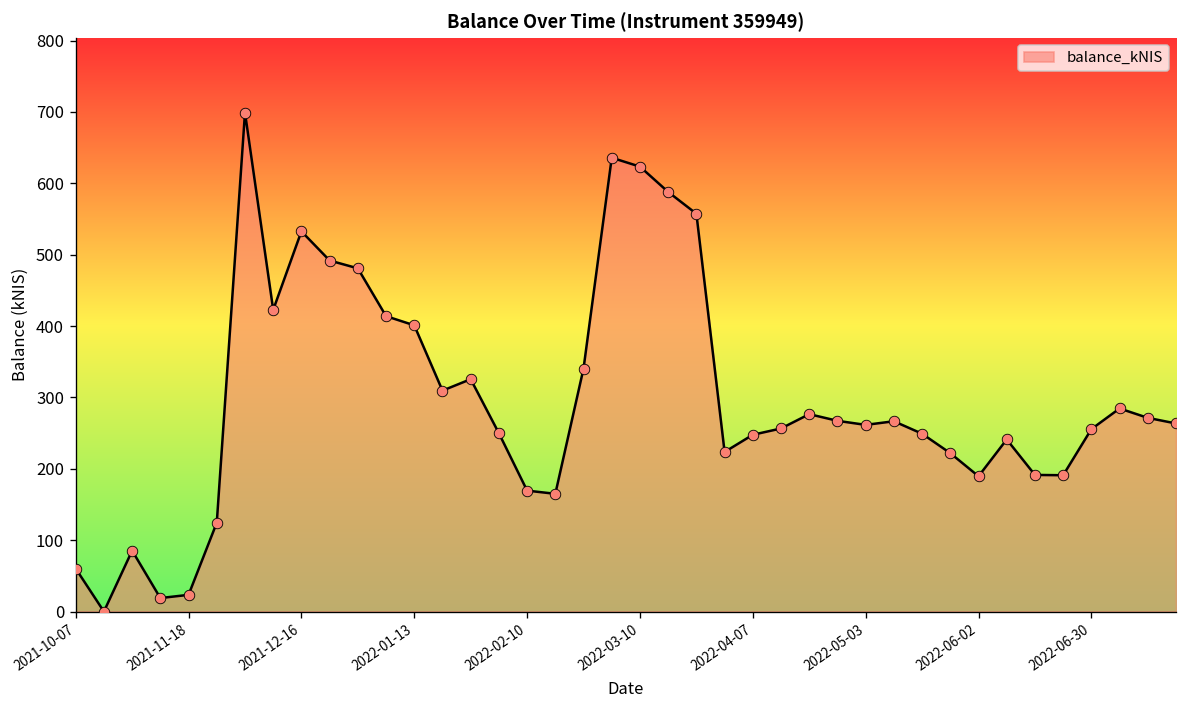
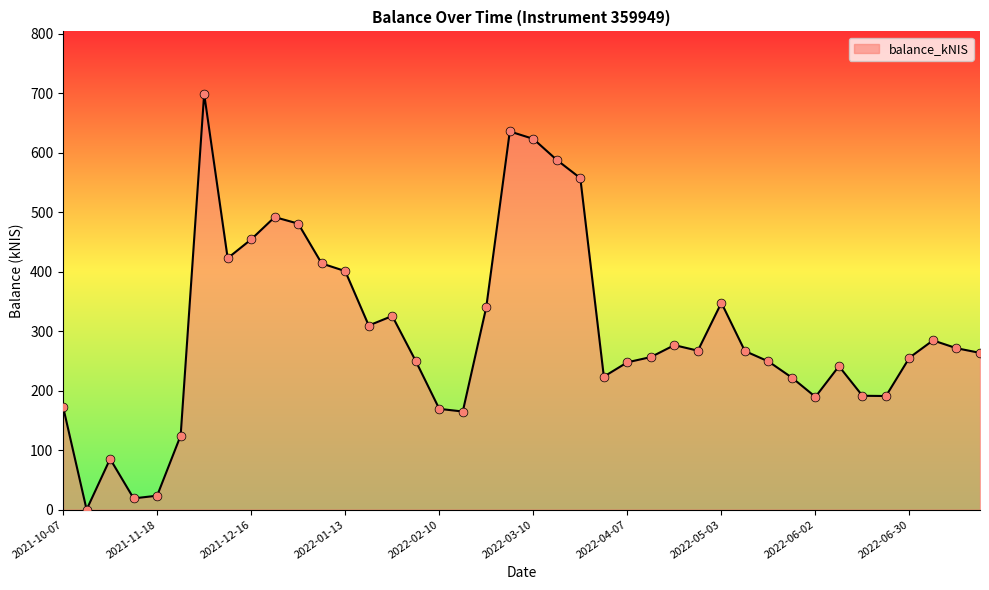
  {
-   "2021-10-07": 60,
+   "2021-10-07": 170,
    "2021-11-18": 20,
-   "2021-12-16": 530,
+   "2021-12-16": 450,
    "2022-01-13": 400,
    "2022-02-10": 170,
    "2022-03-10": 620,
    "2022-04-07": 250,
-   "2022-05-03": 260,
+   "2022-05-03": 350,
    "2022-06-02": 190,
    "2022-06-30": 260
  }
